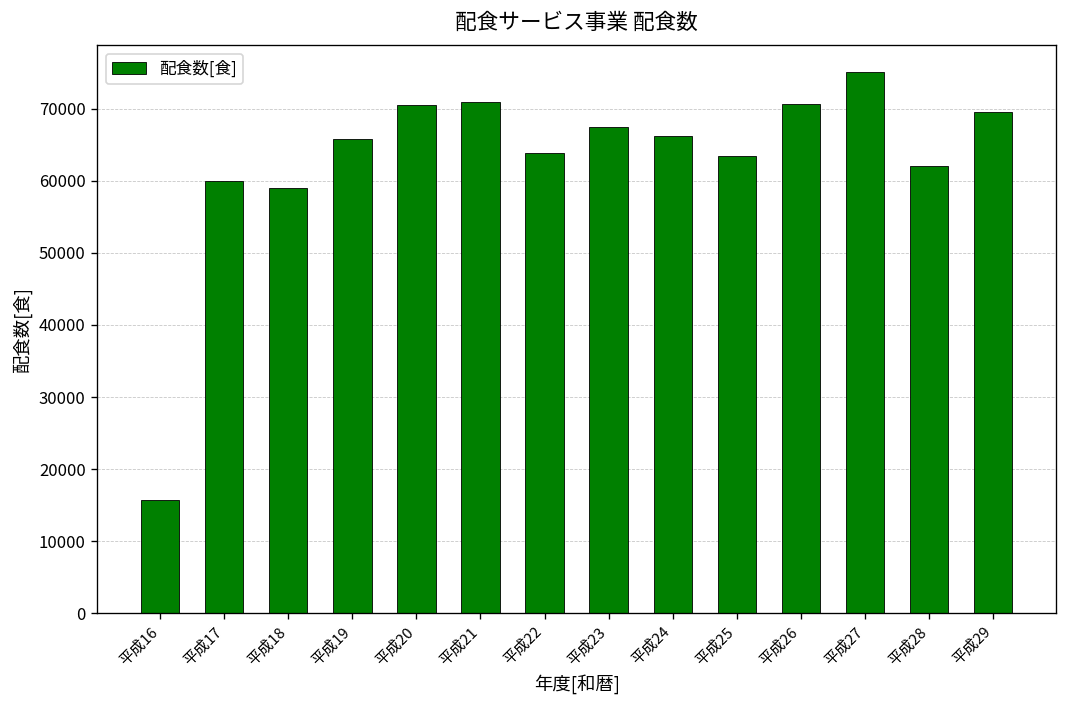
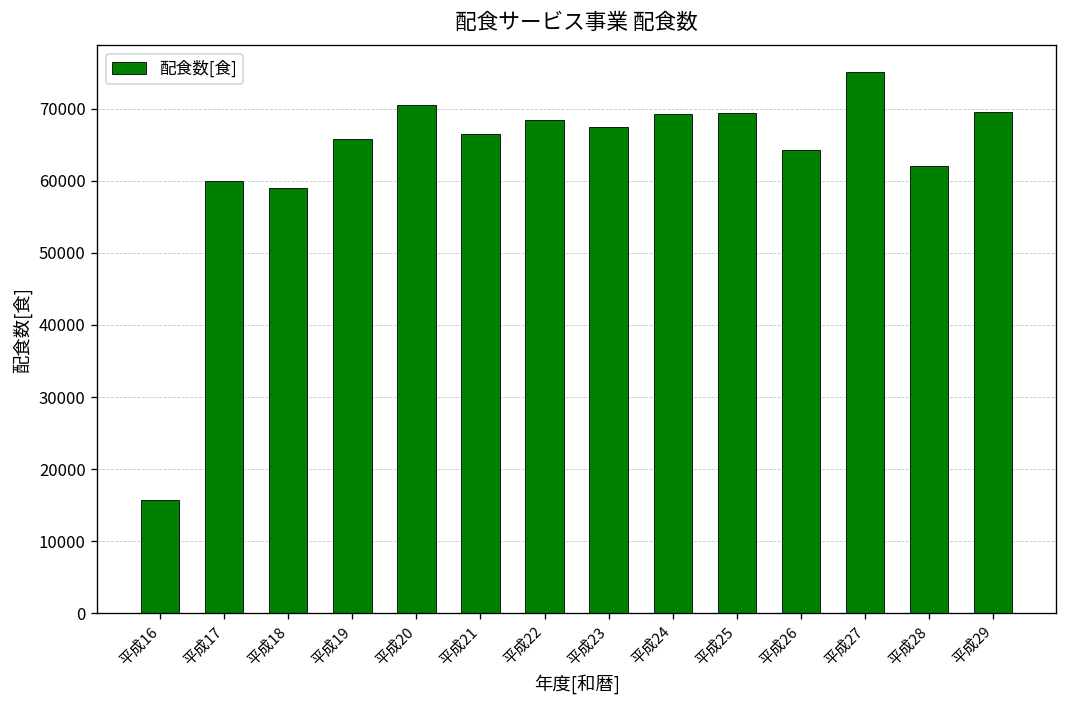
  {
    "平成16": 16000,
    "平成17": 60000,
    "平成18": 59000,
    "平成19": 66000,
    "平成20": 71000,
-   "平成21": 71000,
-   "平成22": 64000,
+   "平成21": 67000,
+   "平成22": 68000,
    "平成23": 67000,
-   "平成24": 66000,
-   "平成25": 63000,
-   "平成26": 71000,
+   "平成24": 69000,
+   "平成25": 69000,
+   "平成26": 64000,
    "平成27": 75000,
    "平成28": 62000,
    "平成29": 70000
  }
